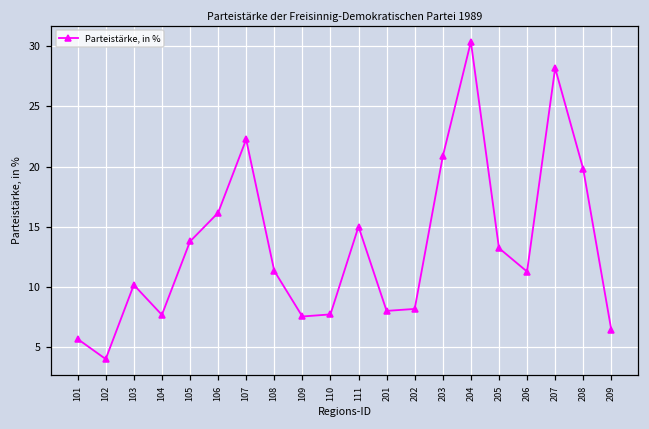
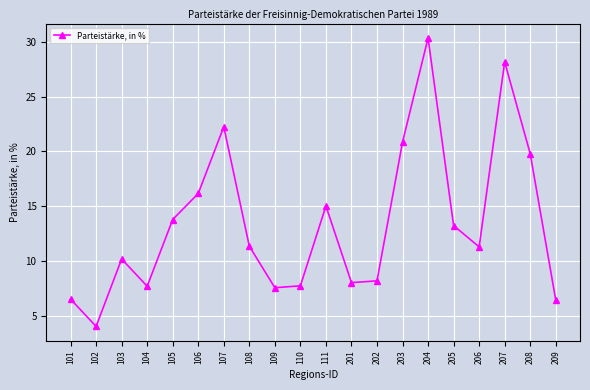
  {
-   "101": 5.7,
+   "101": 6.5,
    "102": 4.0,
    "103": 10.2,
    "104": 7.7,
    "105": 13.8,
    "106": 16.2,
    "107": 22.3,
    "108": 11.3,
    "109": 7.6,
    "110": 7.7,
    "111": 15.0,
    "201": 8.0,
    "202": 8.2,
    "203": 20.8,
    "204": 30.4,
    "205": 13.2,
    "206": 11.3,
    "207": 28.2,
    "208": 19.8,
    "209": 6.4
  }
